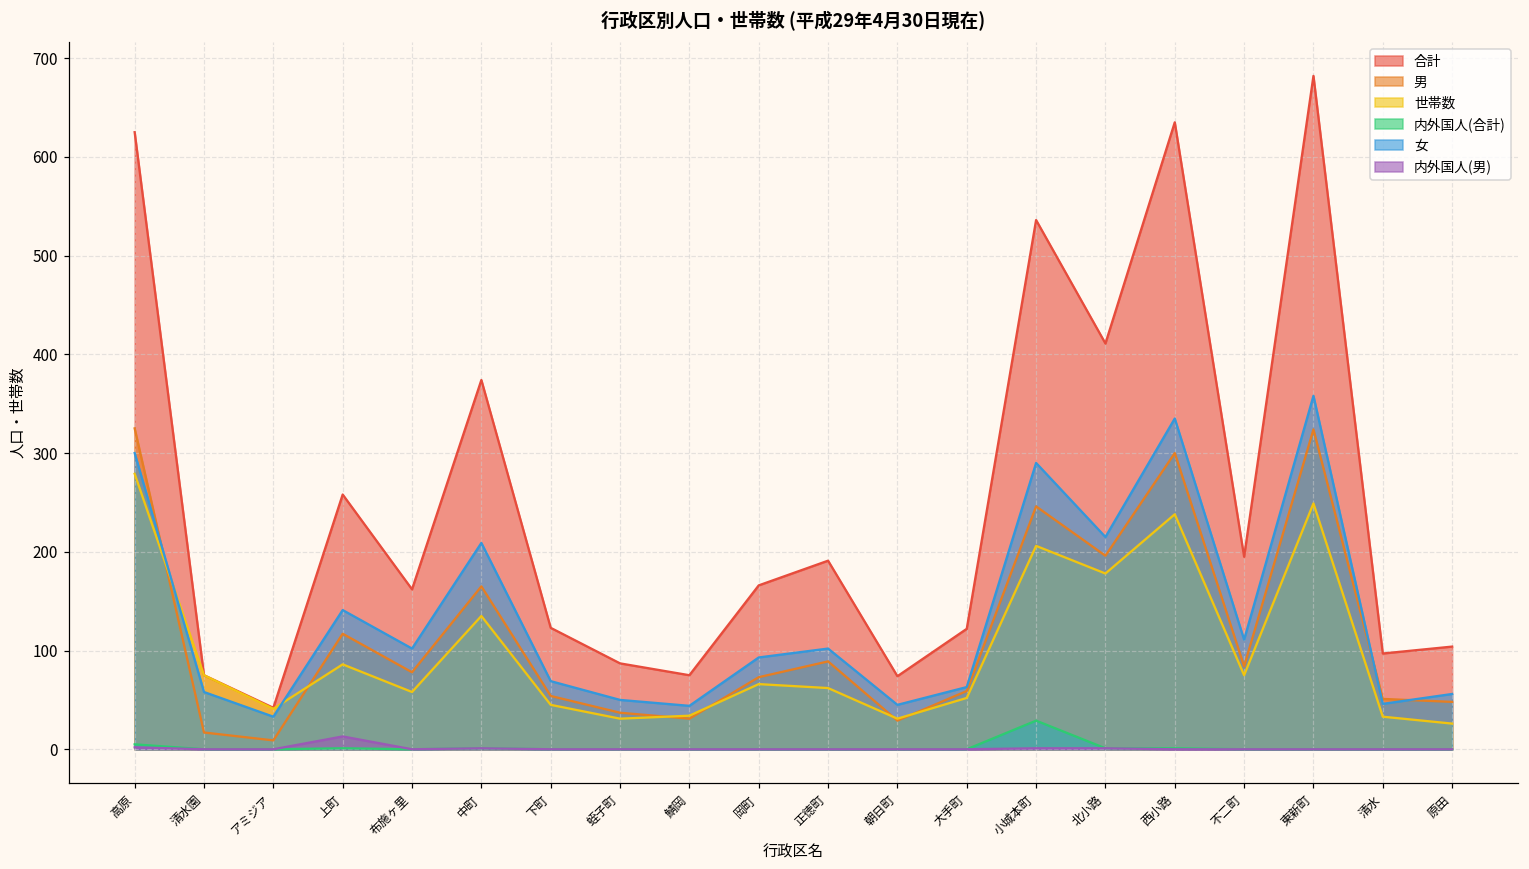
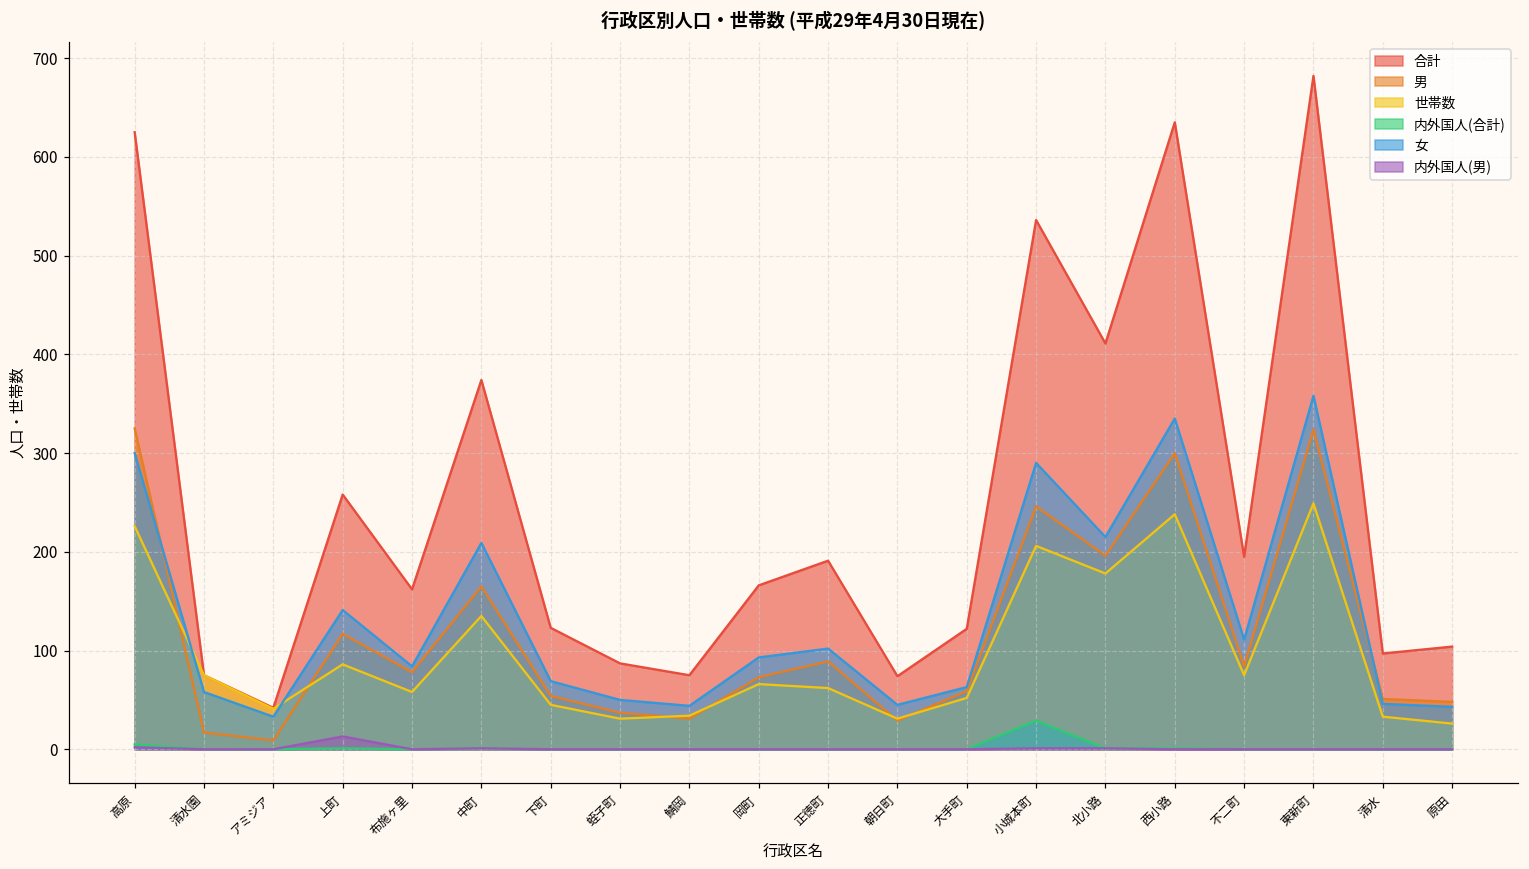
  {
    "世帯数": {
-     "高原": 280,
+     "高原": 230,
      "上町": 90,
      "布施ヶ里": 60,
      "中町": 140,
      "下町": 50,
      "蛭子町": 30,
      "鯖岡": 30,
      "岡町": 70,
      "正徳町": 60,
      "大手町": 50,
      "小城本町": 210,
      "北小路": 180,
      "西小路": 240,
      "不二町": 80,
      "東新町": 250,
      "清水": 30,
      "原田": 30
    },
    "内外国人(合計)": {
      "高原": 10,
      "上町": 0,
      "小城本町": 30
    },
    "女": {
      "高原": 300,
      "清水園": 60,
      "アミジア": 30,
      "上町": 140,
-     "布施ヶ里": 100,
+     "布施ヶ里": 80,
      "中町": 210,
      "下町": 70,
      "蛭子町": 50,
      "鯖岡": 40,
      "岡町": 90,
      "正徳町": 100,
      "朝日町": 50,
      "大手町": 60,
      "小城本町": 290,
      "北小路": 220,
      "西小路": 340,
      "不二町": 110,
      "東新町": 360,
      "清水": 50,
-     "原田": 60
+     "原田": 40
    },
    "内外国人(男)": {
      "高原": 0,
      "上町": 10,
      "小城本町": 0
    }
  }
